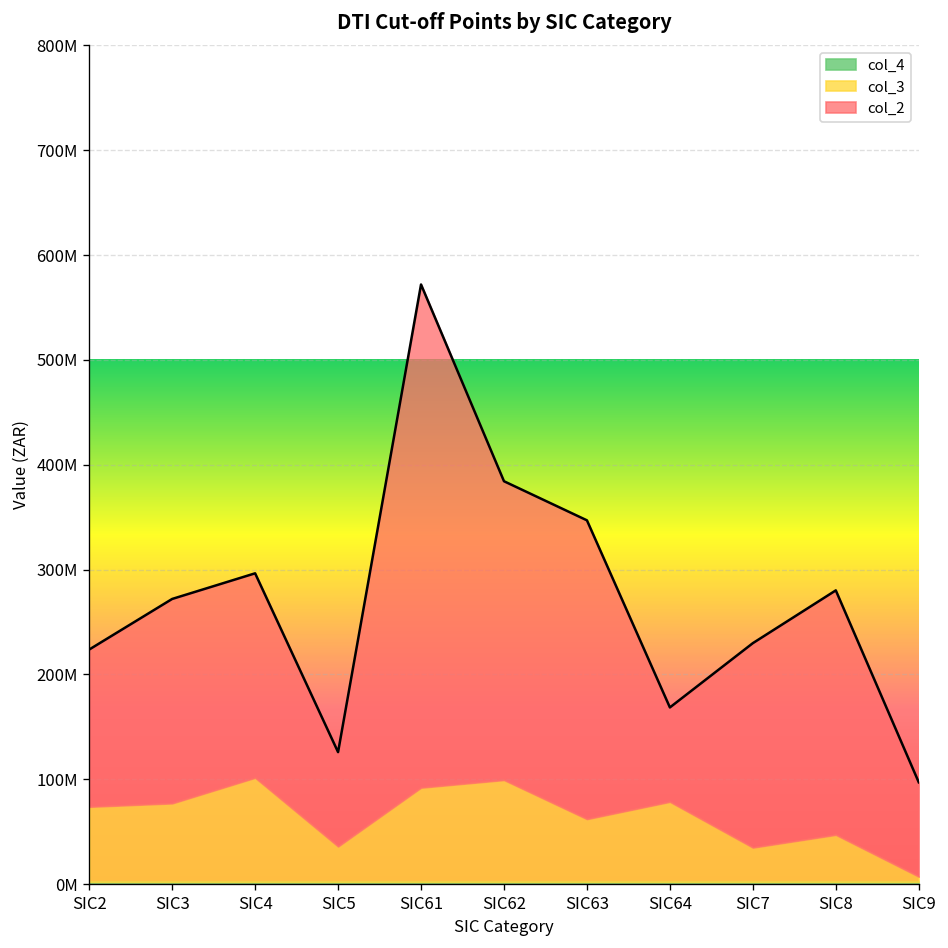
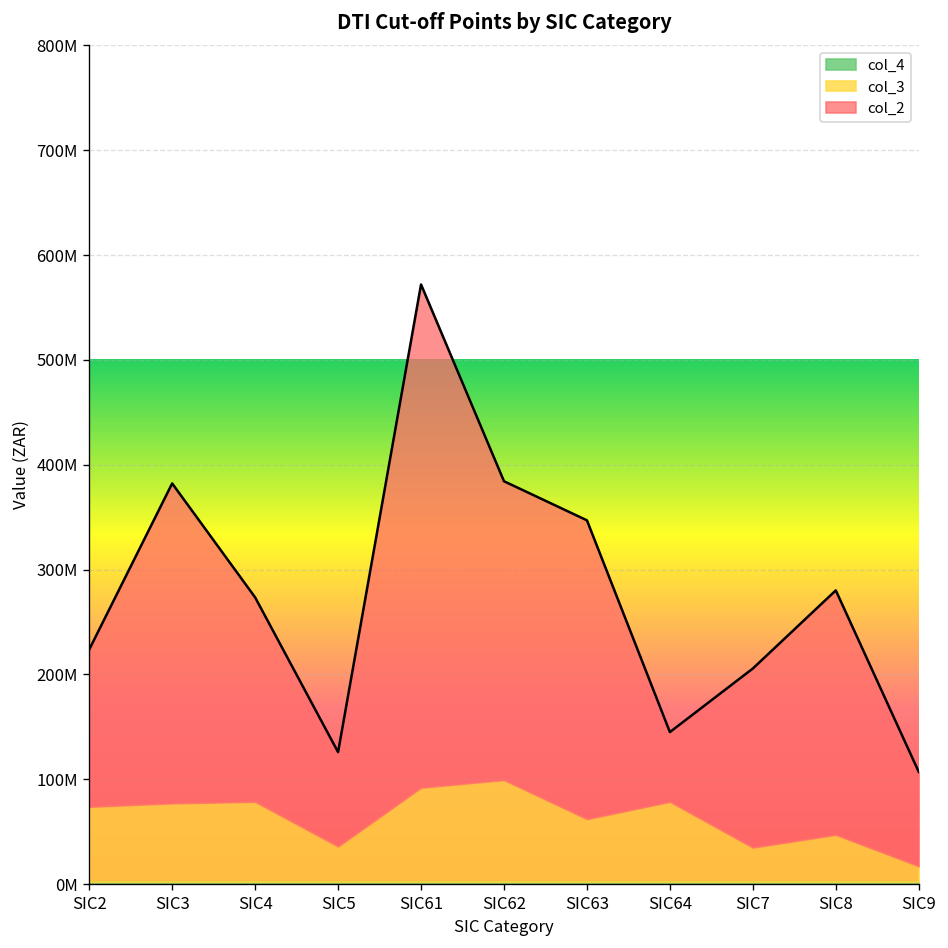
  {
    "col_3": {
      "SIC2": 70000000,
      "SIC3": 80000000,
-     "SIC4": 100000000,
+     "SIC4": 80000000,
      "SIC5": 30000000,
      "SIC61": 90000000,
      "SIC62": 100000000,
      "SIC63": 60000000,
      "SIC64": 80000000,
      "SIC7": 30000000,
      "SIC8": 50000000,
-     "SIC9": 10000000
+     "SIC9": 20000000
    },
    "col_2": {
      "SIC2": 150000000,
-     "SIC3": 200000000,
+     "SIC3": 310000000,
      "SIC4": 200000000,
      "SIC5": 90000000,
      "SIC61": 480000000,
      "SIC62": 290000000,
      "SIC63": 290000000,
-     "SIC64": 90000000,
-     "SIC7": 200000000,
+     "SIC64": 70000000,
+     "SIC7": 170000000,
      "SIC8": 230000000,
      "SIC9": 90000000
    }
  }
